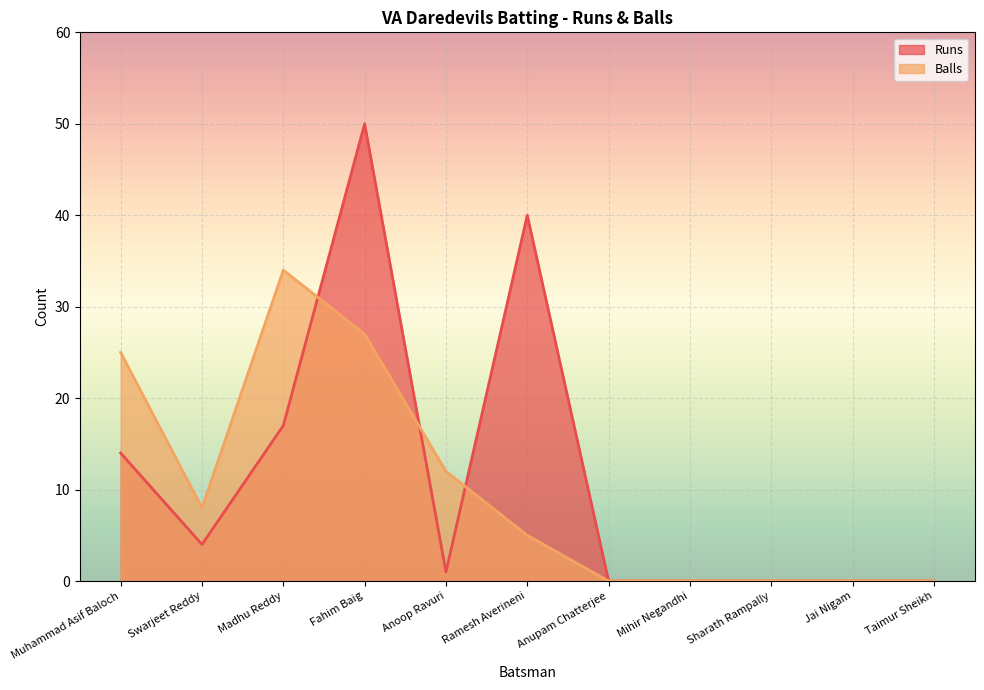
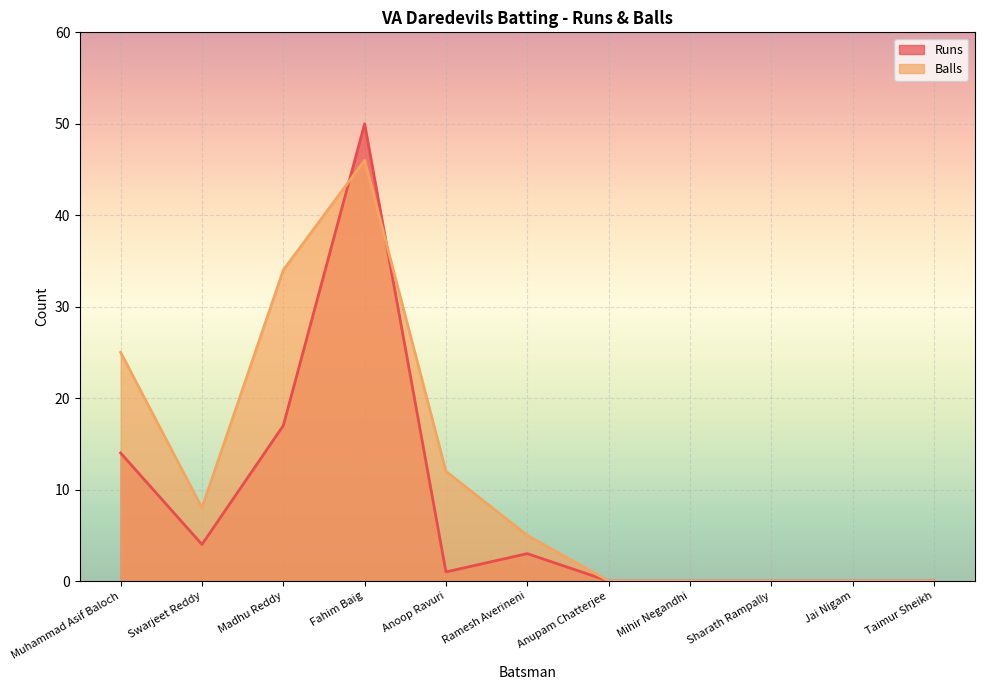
  {
    "Runs": {
      "Muhammad Asif Baloch": 14,
      "Swarjeet Reddy": 4,
      "Madhu Reddy": 17,
      "Fahim Baig": 50,
      "Anoop Ravuri": 1,
-     "Ramesh Averineni": 40
+     "Ramesh Averineni": 3
    },
    "Balls": {
      "Muhammad Asif Baloch": 25,
      "Swarjeet Reddy": 8,
      "Madhu Reddy": 34,
-     "Fahim Baig": 27,
+     "Fahim Baig": 46,
      "Anoop Ravuri": 12,
      "Ramesh Averineni": 5
    }
  }
